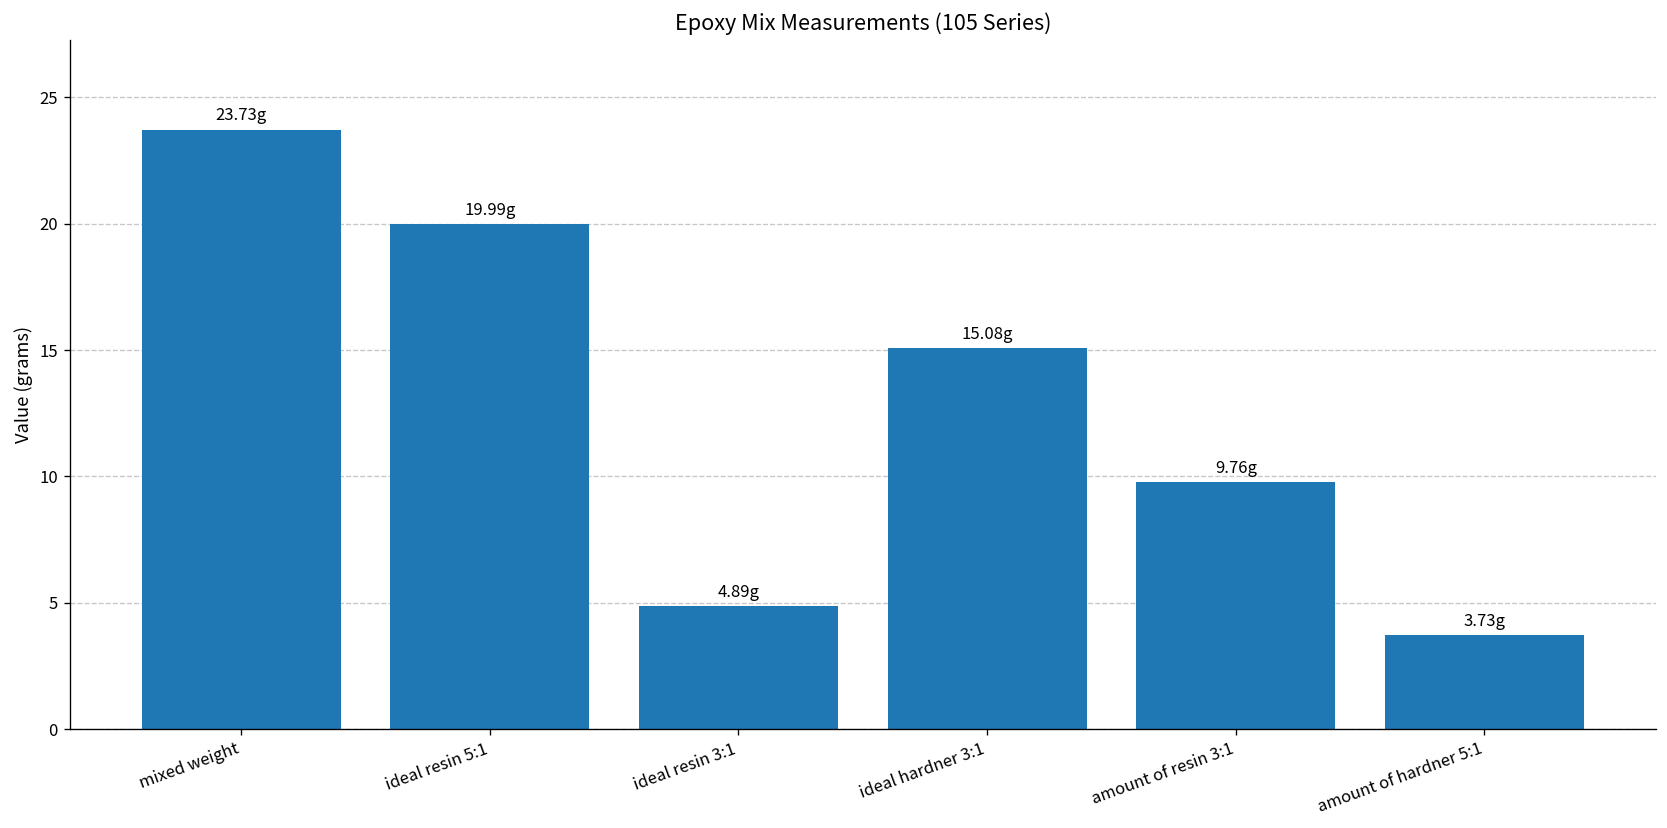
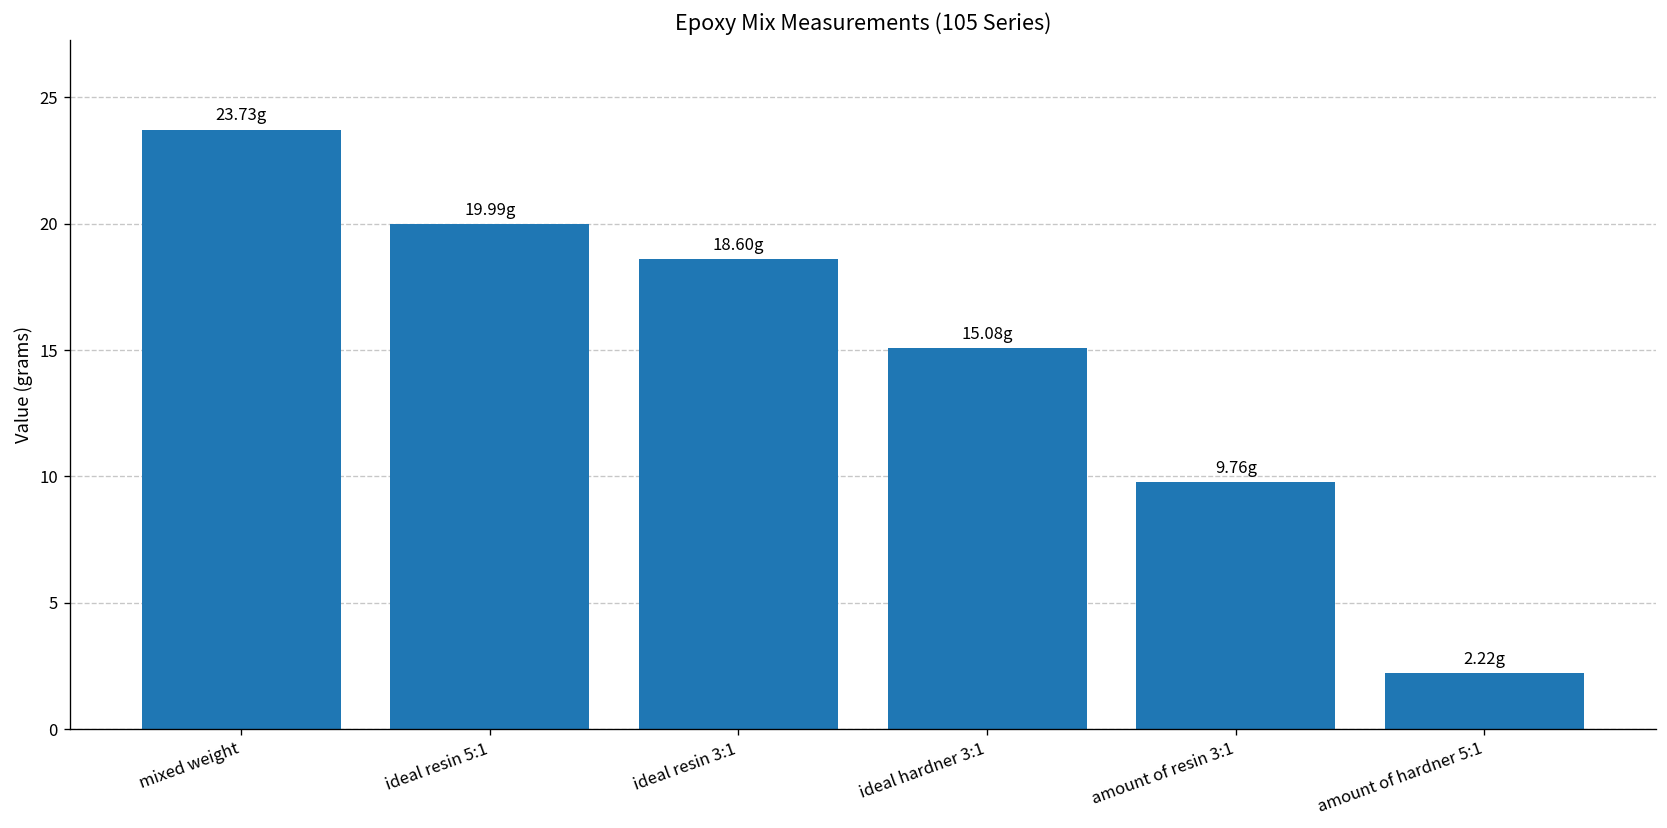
  {
    "mixed weight": "23.73g",
    "ideal resin 5:1": "19.99g",
-   "ideal resin 3:1": "4.89g",
+   "ideal resin 3:1": "18.60g",
    "ideal hardner 3:1": "15.08g",
    "amount of resin 3:1": "9.76g",
-   "amount of hardner 5:1": "3.73g"
+   "amount of hardner 5:1": "2.22g"
  }
